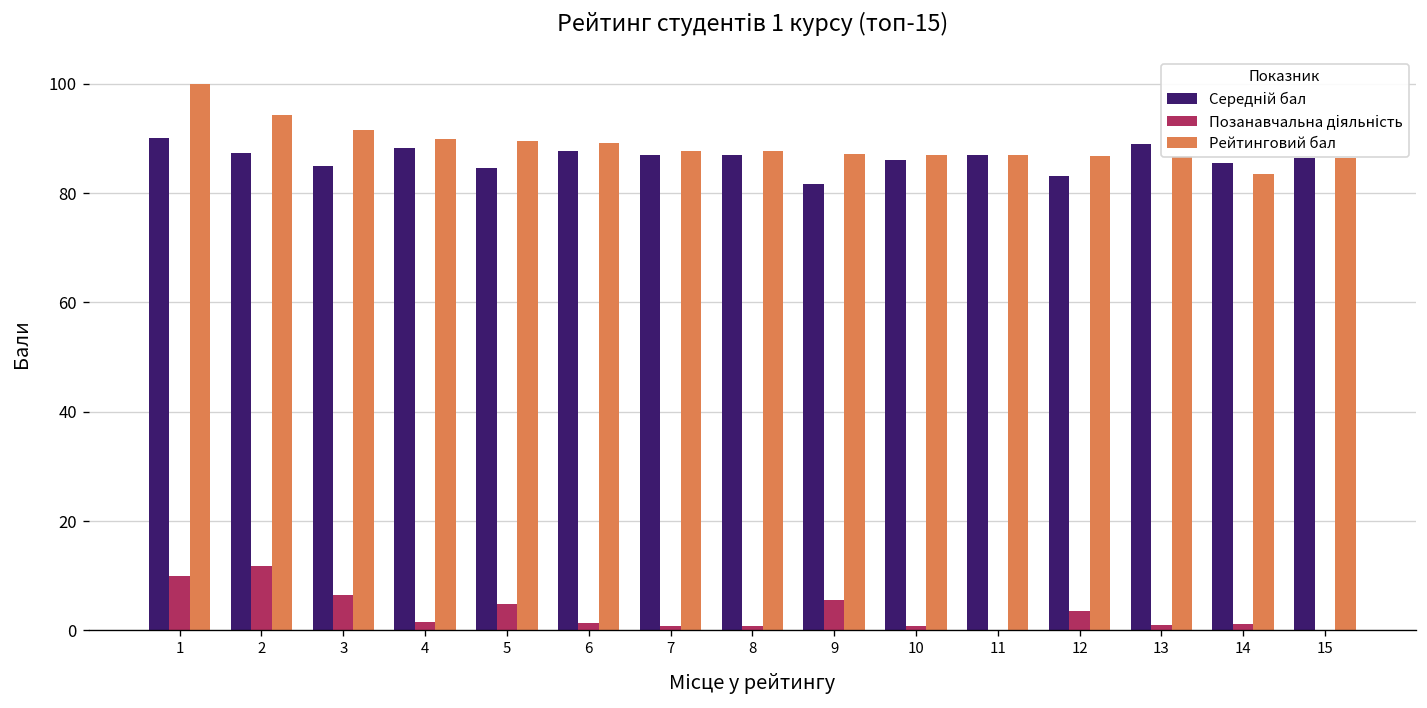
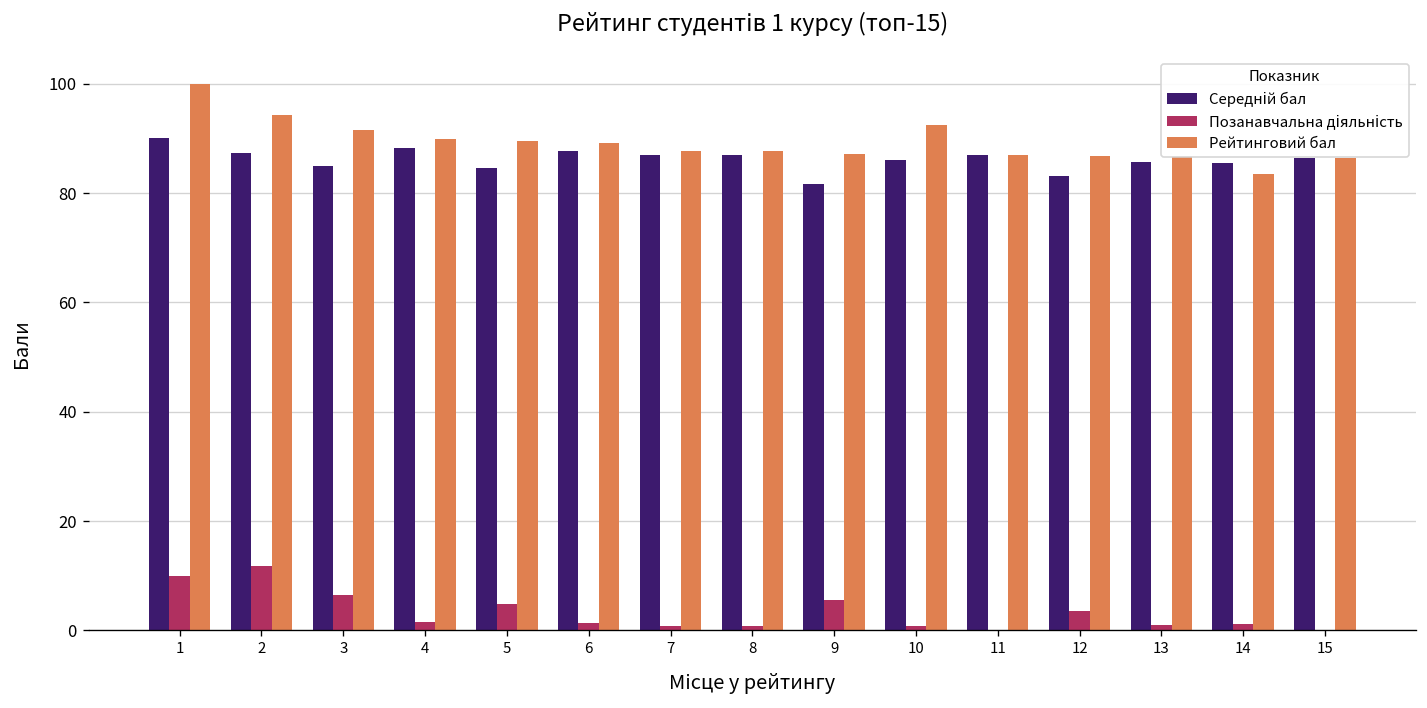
  {
    "Середній бал": {
      "1": 90,
      "2": 87,
      "3": 85,
      "4": 88,
      "5": 85,
      "6": 88,
      "7": 87,
      "8": 87,
      "9": 82,
      "10": 86,
      "11": 87,
      "12": 83,
-     "13": 89,
+     "13": 86,
      "14": 86
    },
    "Позанавчальна діяльність": {
      "1": 10,
      "2": 12,
      "3": 6,
      "4": 2,
      "5": 5,
      "6": 1,
      "7": 1,
      "8": 1,
      "9": 6,
      "10": 1,
      "11": 0,
      "12": 4,
      "13": 1,
      "14": 1,
      "15": 0
    },
    "Рейтинговий бал": {
      "1": 100,
      "2": 94,
      "3": 91,
      "4": 90,
      "5": 90,
      "6": 89,
      "7": 88,
      "8": 88,
      "9": 87,
-     "10": 87,
+     "10": 92,
      "11": 87,
      "12": 87,
      "14": 83
    }
  }
